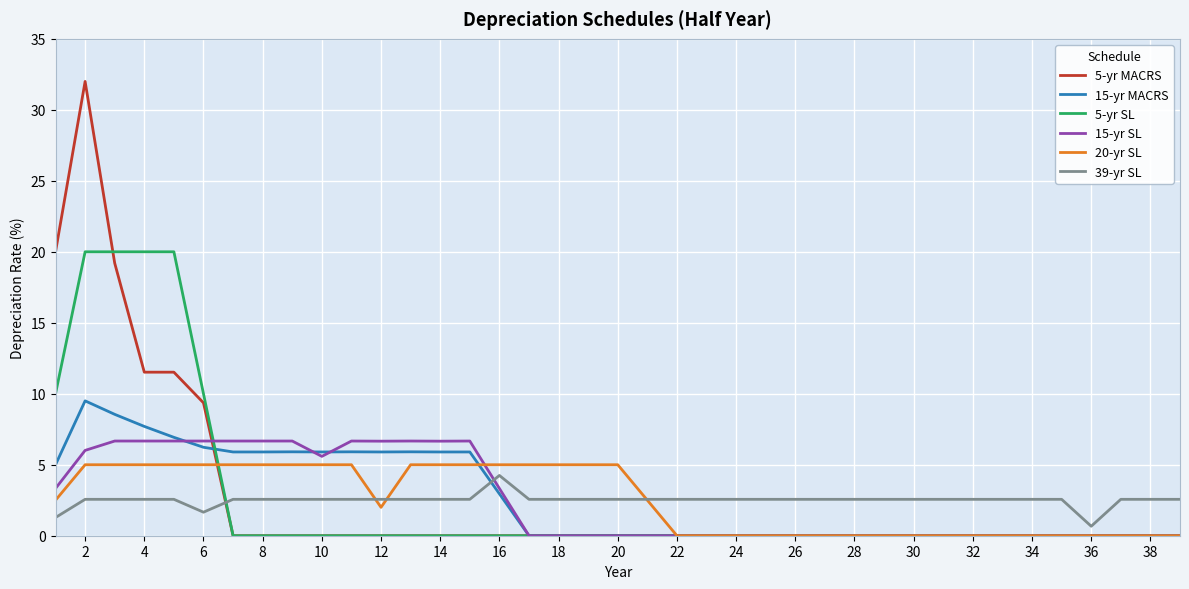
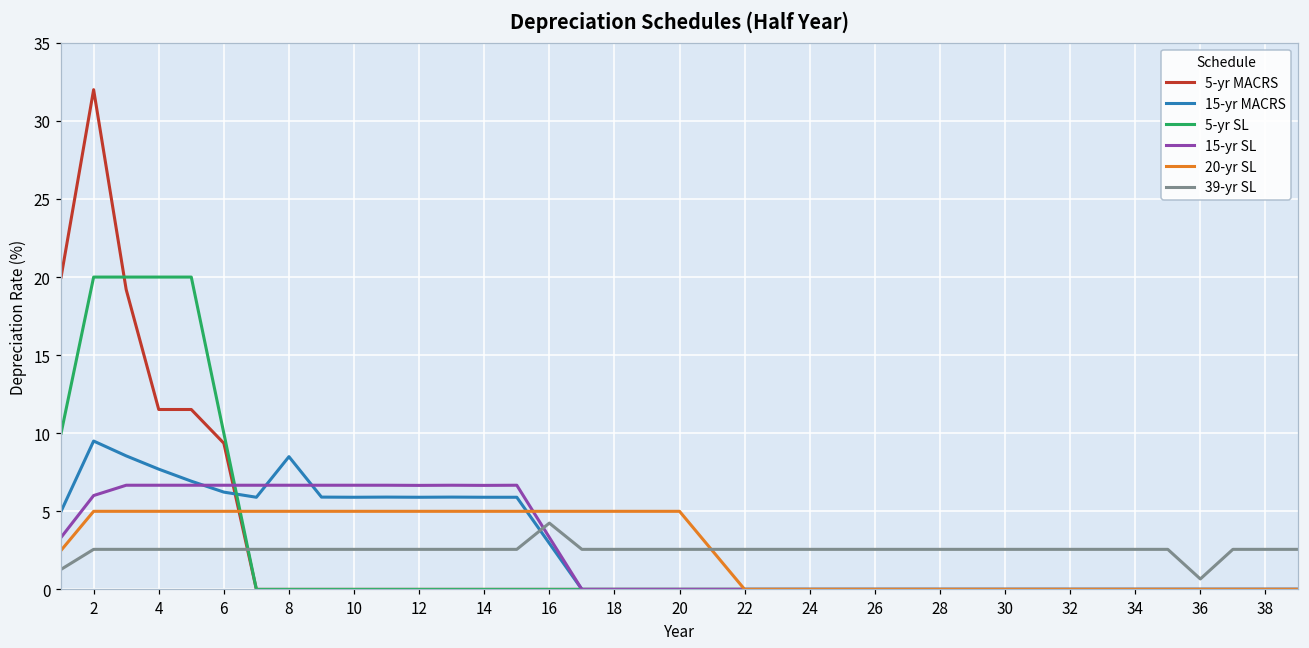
  {
    "5-yr MACRS": {
      "2": 32.0,
      "4": 11.5,
      "6": 9.4
    },
    "15-yr MACRS": {
      "2": 9.5,
      "4": 7.7,
      "6": 6.2,
-     "8": 5.9,
+     "8": 8.5,
      "10": 5.9,
      "12": 5.9,
      "14": 5.9,
      "16": 3.0
    },
    "5-yr SL": {
      "2": 20.0,
      "4": 20.0,
      "6": 10.0
    },
    "15-yr SL": {
      "2": 6.0,
      "4": 6.7,
      "6": 6.7,
      "8": 6.7,
-     "10": 5.6,
+     "10": 6.7,
      "12": 6.7,
      "14": 6.7,
      "16": 3.3
    },
    "20-yr SL": {
      "2": 5,
      "4": 5,
      "6": 5,
      "8": 5,
      "10": 5,
-     "12": 2,
+     "12": 5,
      "14": 5,
      "16": 5,
      "18": 5,
      "20": 5
    },
    "39-yr SL": {
      "2": 2.6,
      "4": 2.6,
-     "6": 1.7,
+     "6": 2.6,
      "8": 2.6,
      "10": 2.6,
      "12": 2.6,
      "14": 2.6,
      "16": 4.2,
      "18": 2.6,
      "20": 2.6,
      "22": 2.6,
      "24": 2.6,
      "26": 2.6,
      "28": 2.6,
      "30": 2.6,
      "32": 2.6,
      "34": 2.6,
      "36": 0.7,
      "38": 2.6
    }
  }
